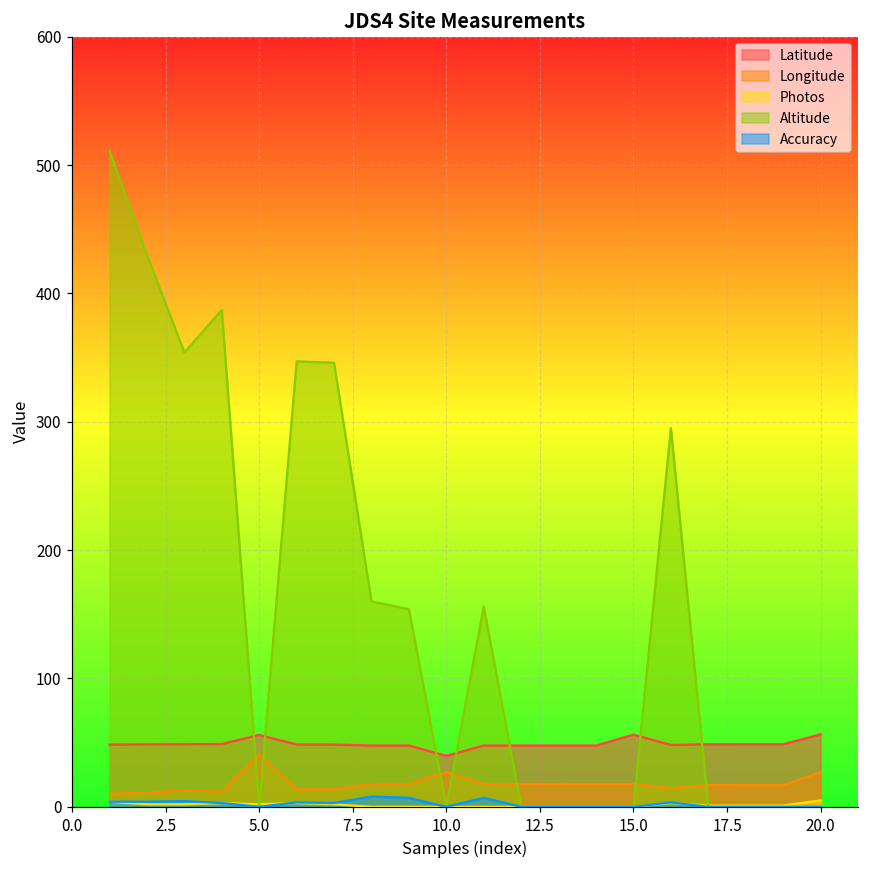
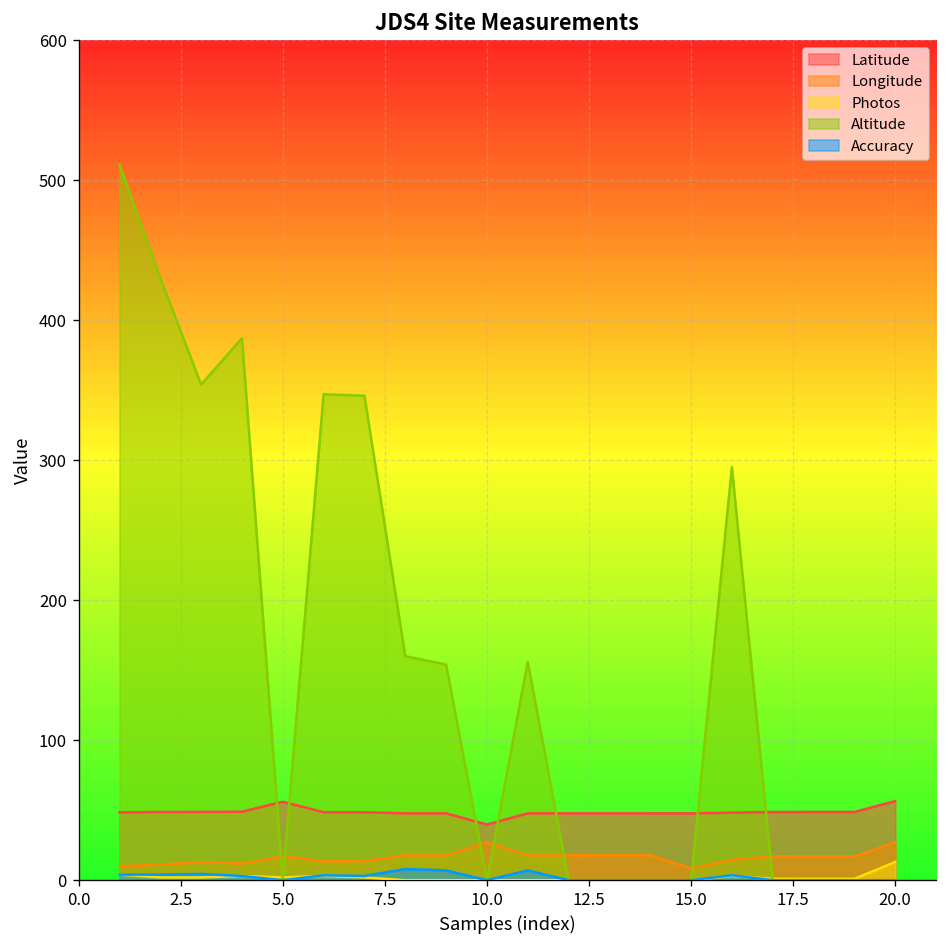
  {
    "Latitude": {
      "5.0": 56,
      "10.0": 40,
-     "15.0": 56,
+     "15.0": 48,
      "20.0": 56
    },
    "Longitude": {
-     "5.0": 41,
+     "5.0": 17,
      "10.0": 27,
-     "15.0": 18,
+     "15.0": 9,
      "20.0": 27
    },
    "Photos": {
-     "20.0": 5
+     "20.0": 13
    }
  }
